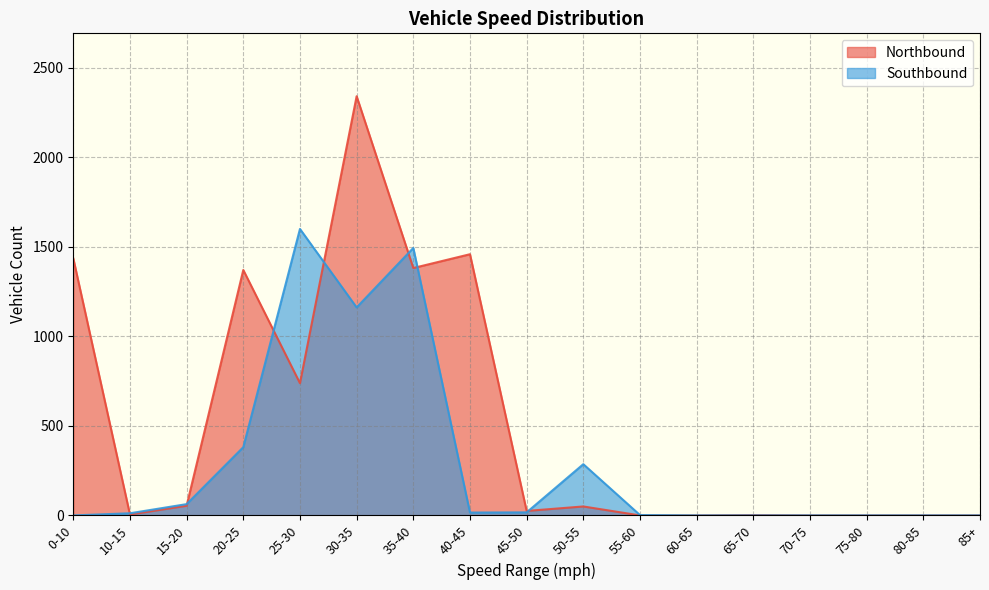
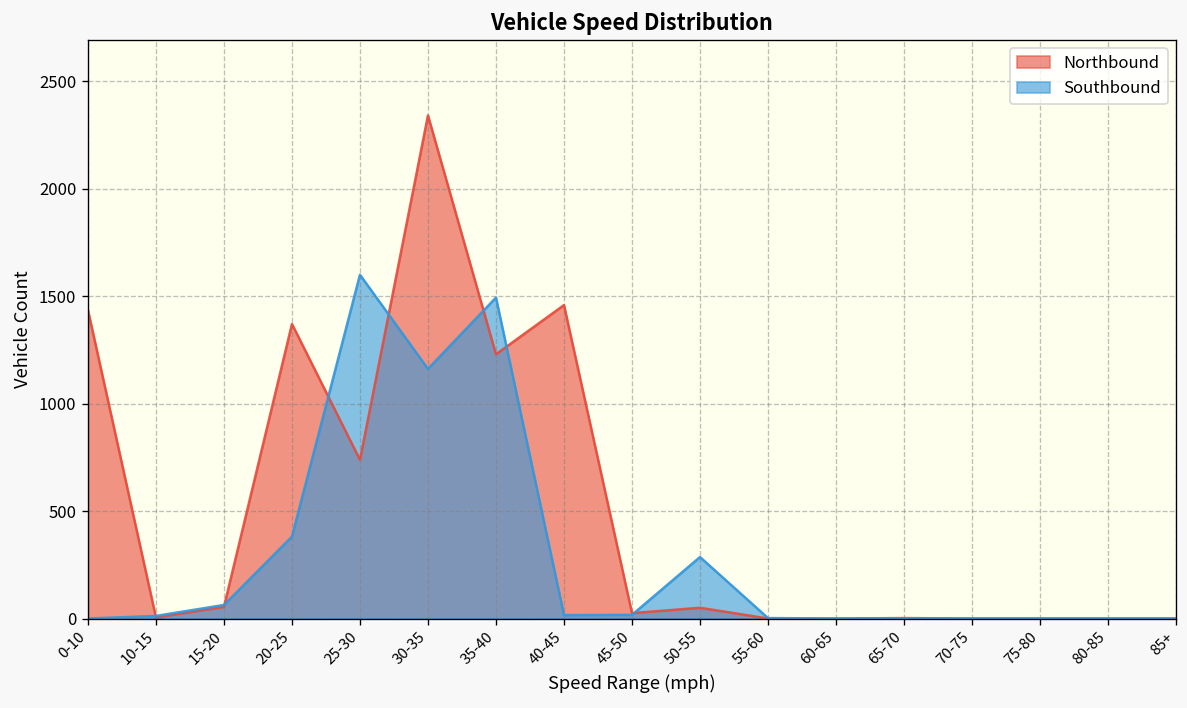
  {
    "Northbound": {
      "0-10": 1440,
      "20-25": 1370,
      "25-30": 740,
      "30-35": 2340,
-     "35-40": 1380,
+     "35-40": 1230,
      "40-45": 1460,
      "50-55": 50
    },
    "Southbound": {
      "0-10": 0,
      "20-25": 380,
      "25-30": 1600,
      "30-35": 1160,
      "35-40": 1490,
      "40-45": 20,
      "50-55": 290
    }
  }
